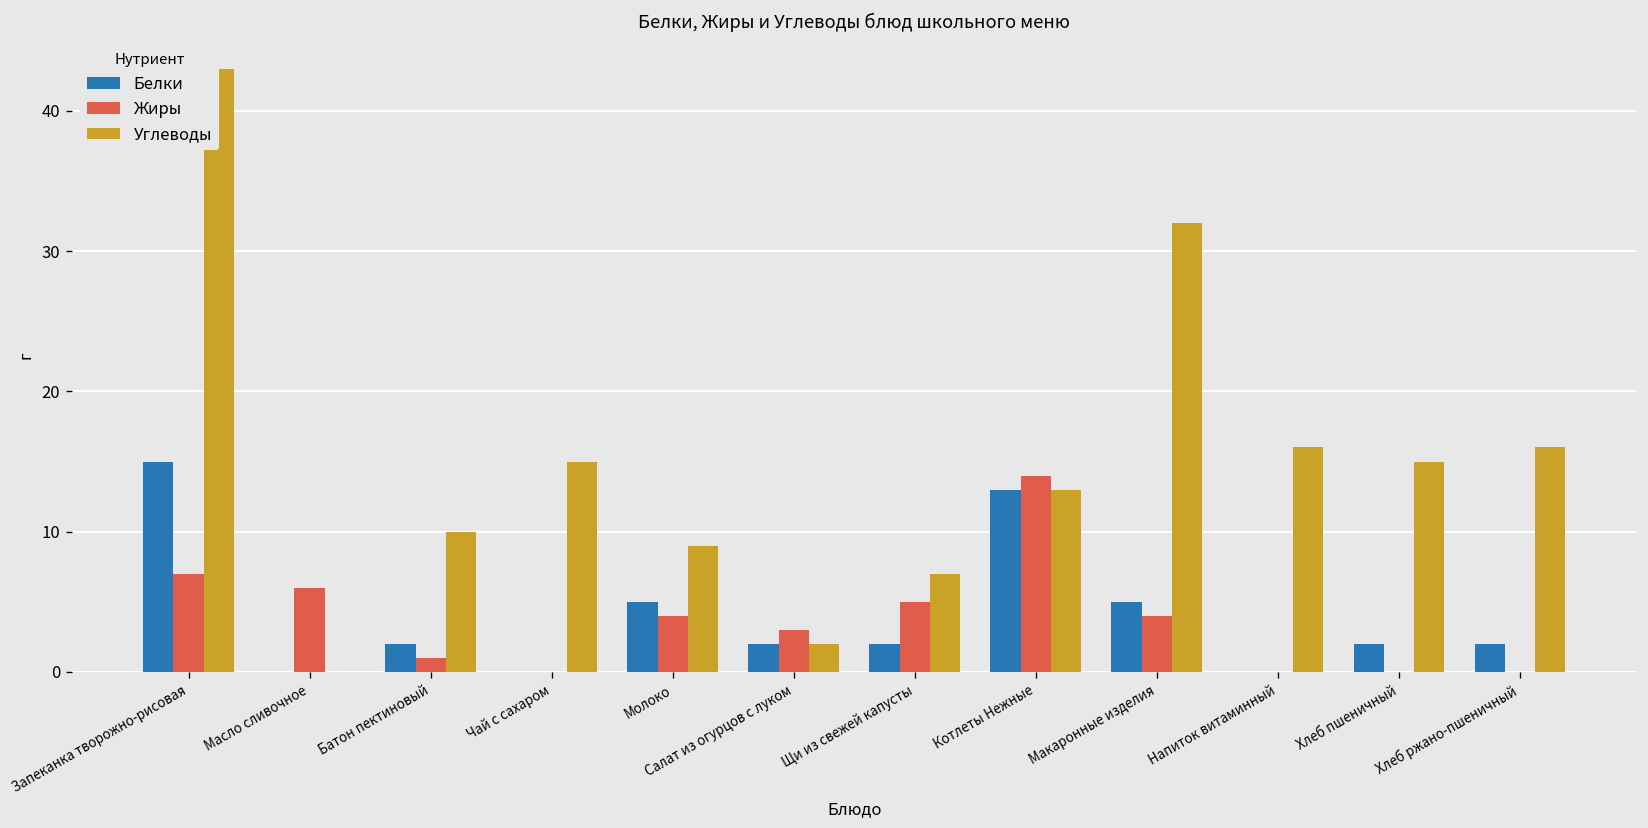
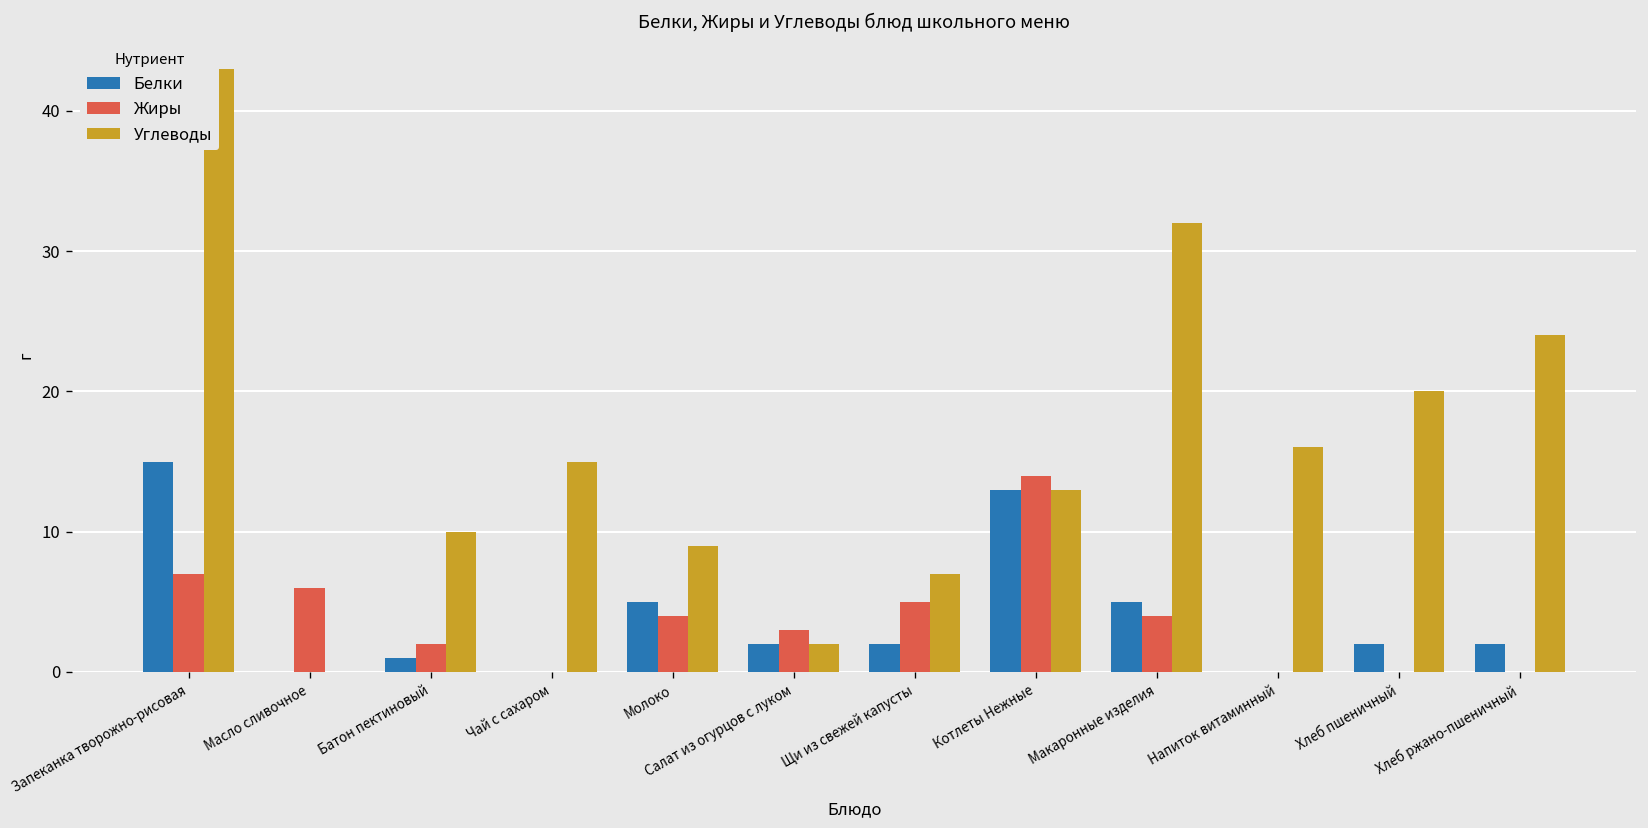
  {
    "Белки": {
      "Запеканка творожно-рисовая": 15,
      "Масло сливочное": 0,
-     "Батон пектиновый": 2,
+     "Батон пектиновый": 1,
      "Чай с сахаром": 0,
      "Молоко": 5,
      "Салат из огурцов с луком": 2,
      "Щи из свежей капусты": 2,
      "Котлеты Нежные": 13,
      "Макаронные изделия": 5,
      "Напиток витаминный": 0,
      "Хлеб пшеничный": 2,
      "Хлеб ржано-пшеничный": 2
    },
    "Жиры": {
      "Запеканка творожно-рисовая": 7,
      "Масло сливочное": 6,
-     "Батон пектиновый": 1,
+     "Батон пектиновый": 2,
      "Чай с сахаром": 0,
      "Молоко": 4,
      "Салат из огурцов с луком": 3,
      "Щи из свежей капусты": 5,
      "Котлеты Нежные": 14,
      "Макаронные изделия": 4,
      "Напиток витаминный": 0,
      "Хлеб пшеничный": 0,
      "Хлеб ржано-пшеничный": 0
    },
    "Углеводы": {
      "Масло сливочное": 0,
      "Батон пектиновый": 10,
      "Чай с сахаром": 15,
      "Молоко": 9,
      "Салат из огурцов с луком": 2,
      "Щи из свежей капусты": 7,
      "Котлеты Нежные": 13,
      "Макаронные изделия": 32,
      "Напиток витаминный": 16,
-     "Хлеб пшеничный": 15,
-     "Хлеб ржано-пшеничный": 16
+     "Хлеб пшеничный": 20,
+     "Хлеб ржано-пшеничный": 24
    }
  }
